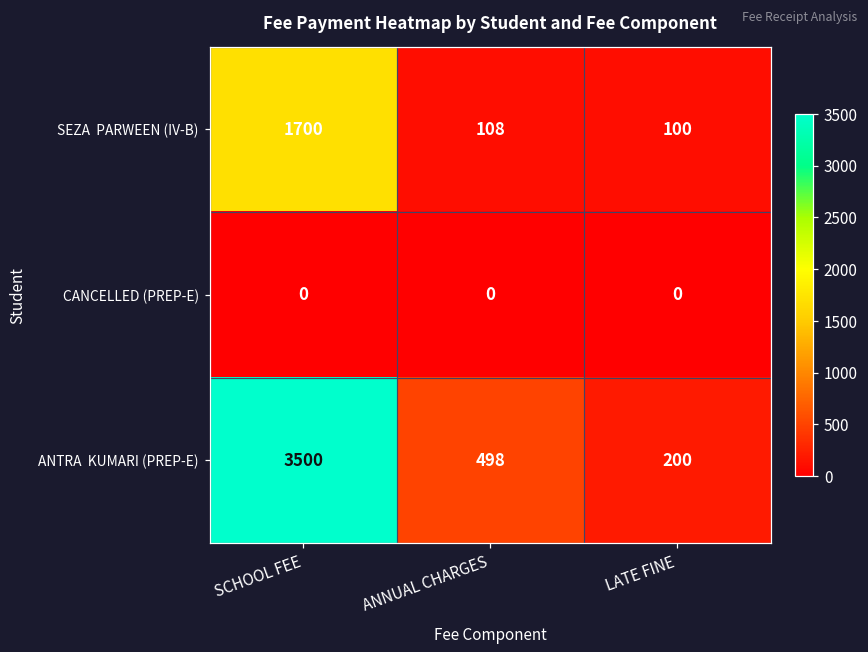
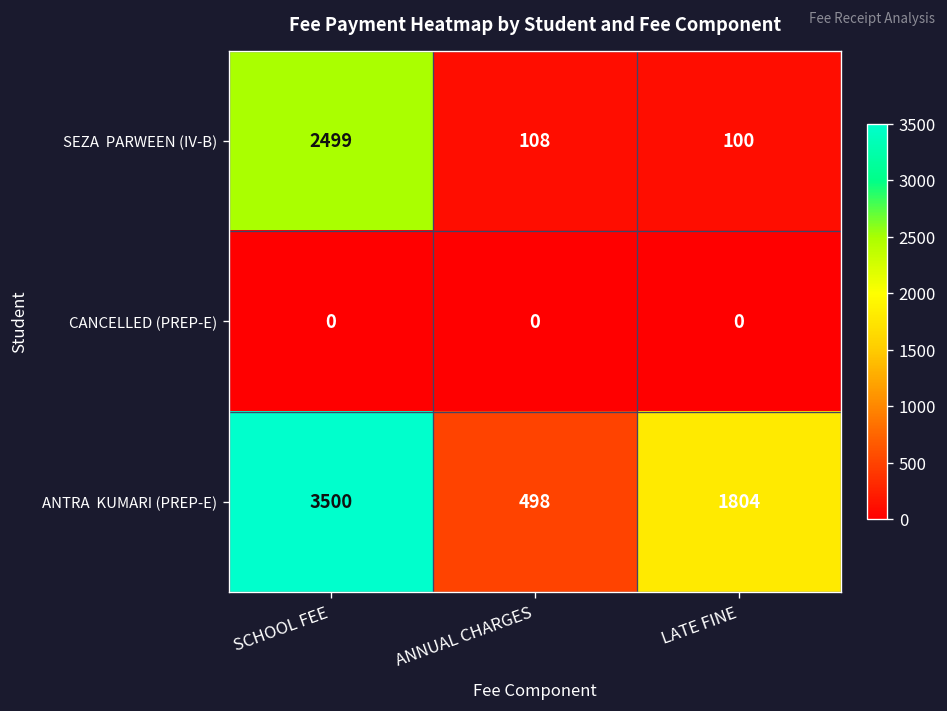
  {
    "SEZA PARWEEN (IV-B)": {
-     "SCHOOL FEE": 1700,
+     "SCHOOL FEE": 2499,
      "ANNUAL CHARGES": 108,
      "LATE FINE": 100
    },
    "CANCELLED (PREP-E)": {
      "SCHOOL FEE": 0,
      "ANNUAL CHARGES": 0,
      "LATE FINE": 0
    },
    "ANTRA KUMARI (PREP-E)": {
      "SCHOOL FEE": 3500,
      "ANNUAL CHARGES": 498,
-     "LATE FINE": 200
+     "LATE FINE": 1804
    }
  }
